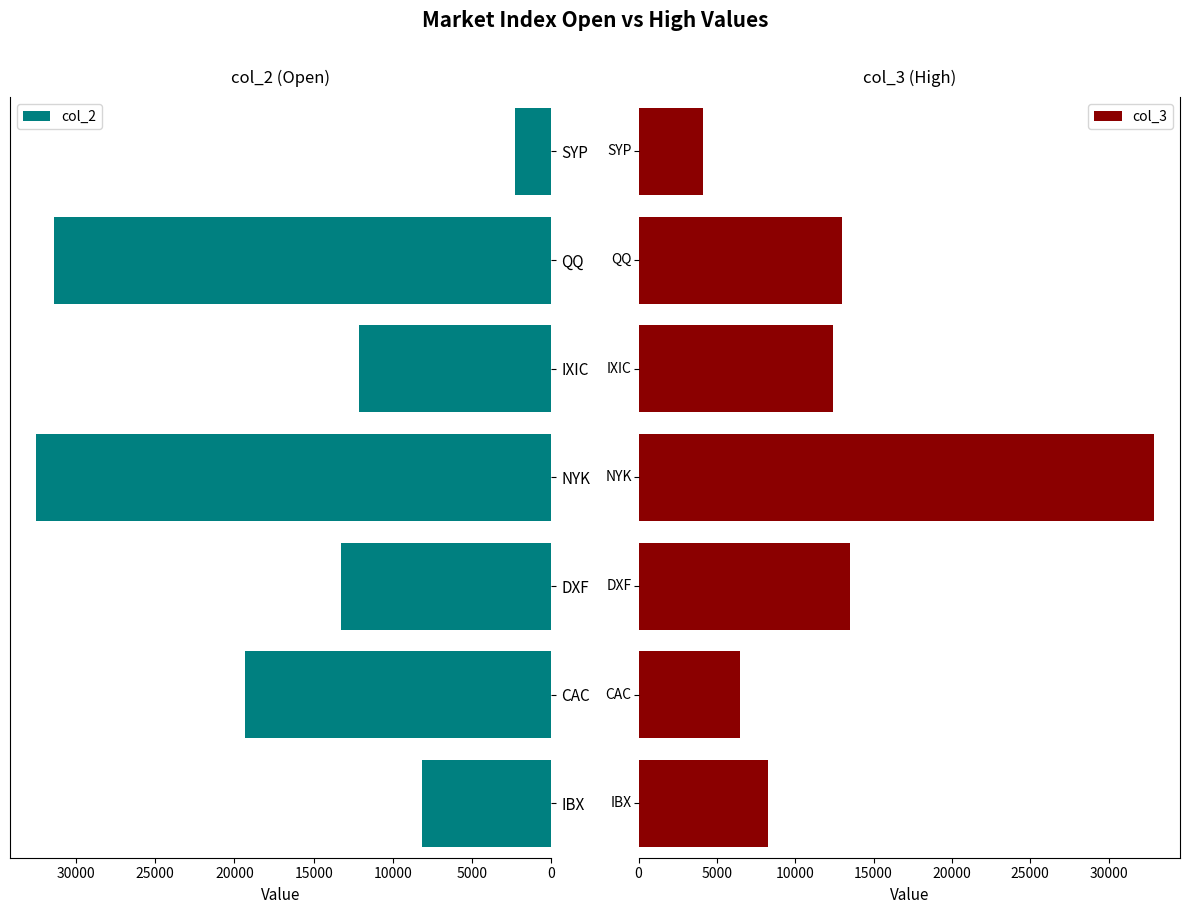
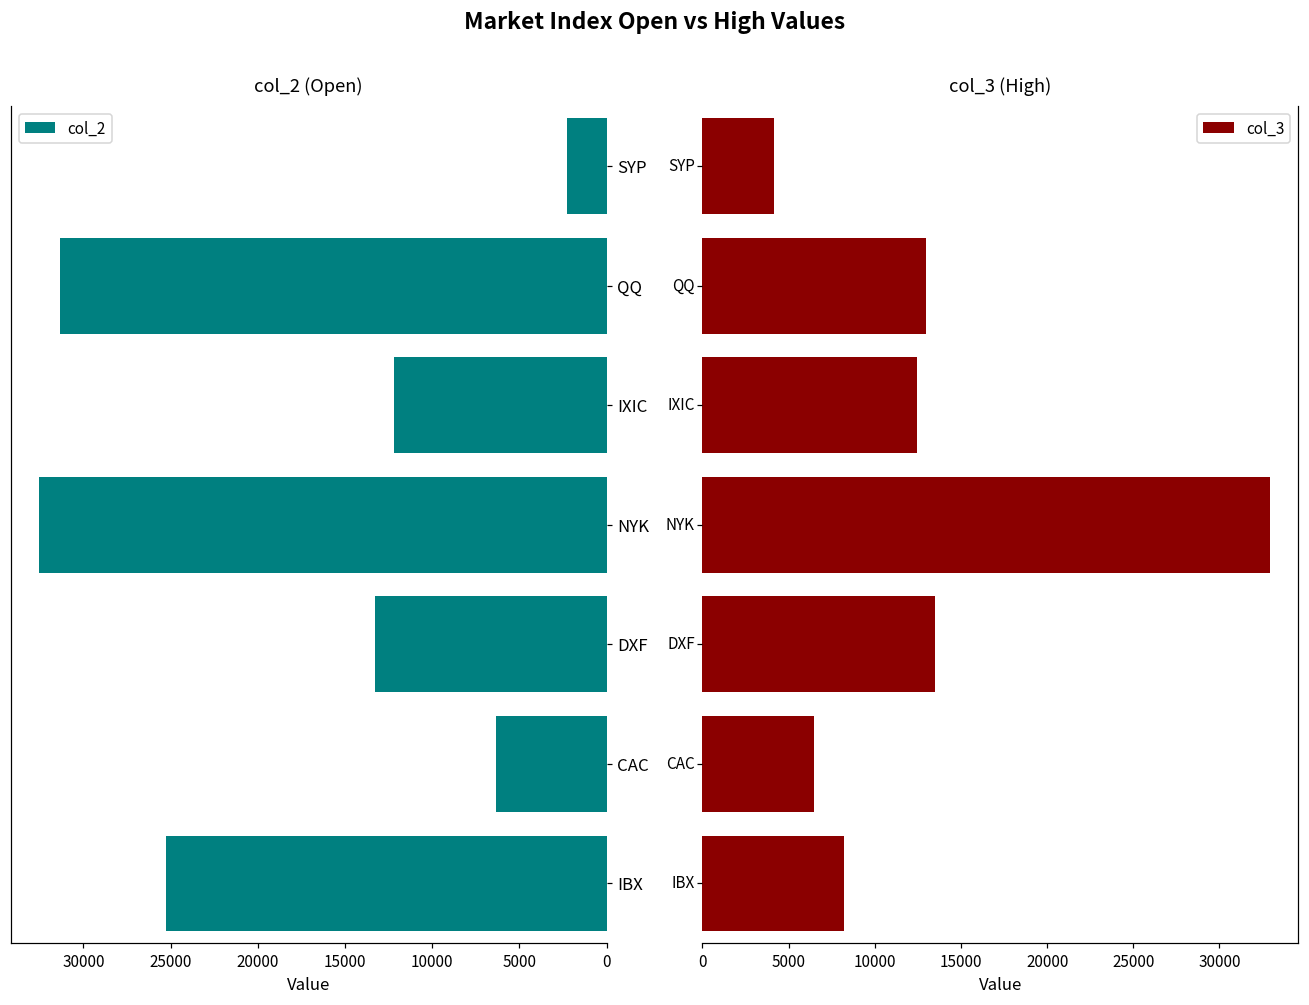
  {
    "col_2 (Open)": {
      "SYP": 2300,
      "QQ": 31400,
      "IXIC": 12200,
      "NYK": 32500,
      "DXF": 13300,
-     "CAC": 19300,
-     "IBX": 8200
+     "CAC": 6300,
+     "IBX": 25300
    }
  }
